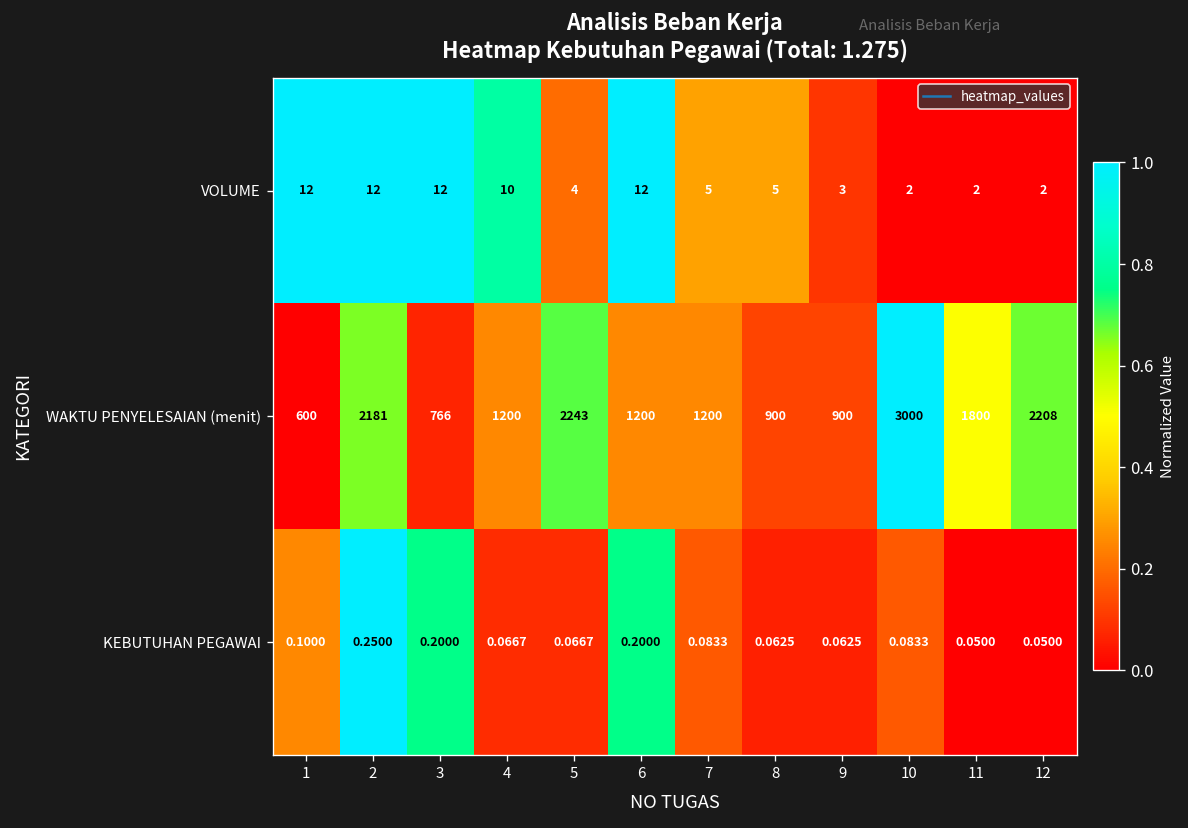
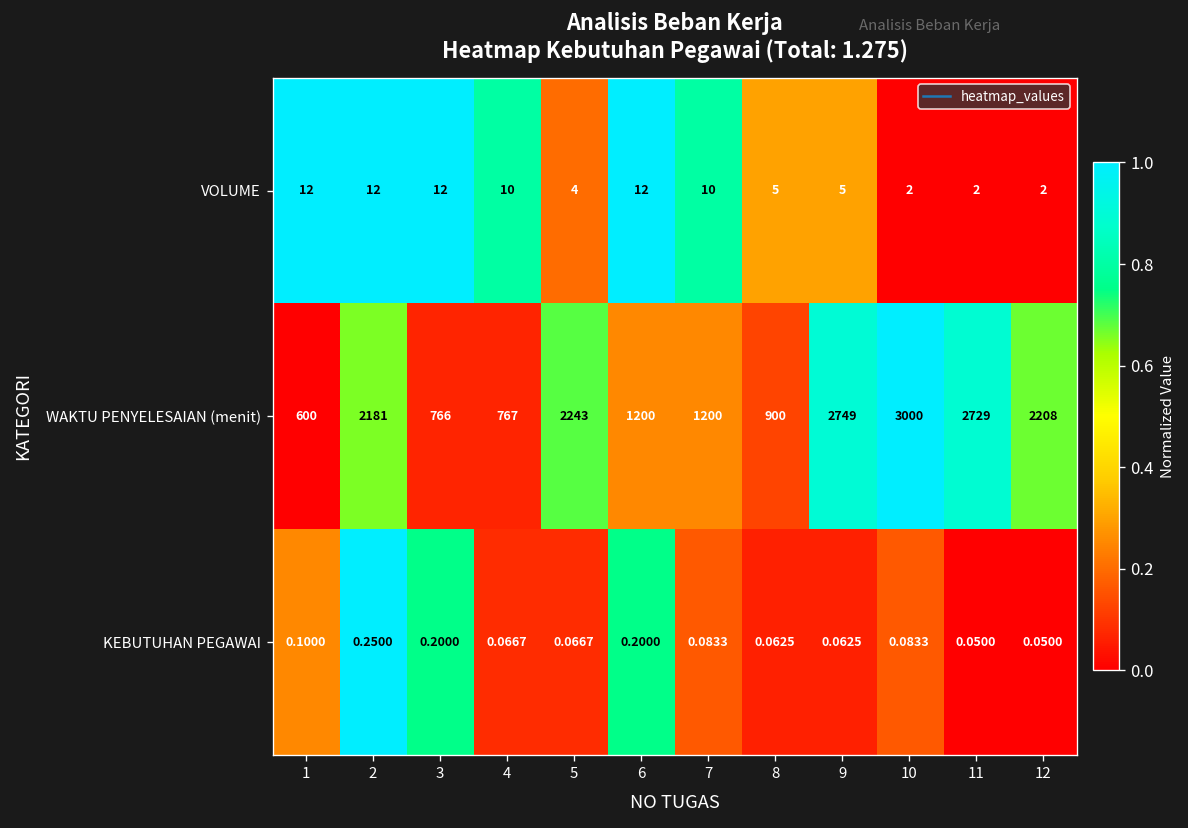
  {
    "VOLUME": {
      "1": 12,
      "2": 12,
      "3": 12,
      "4": 10,
      "5": 4,
      "6": 12,
-     "7": 5,
+     "7": 10,
      "8": 5,
-     "9": 3,
+     "9": 5,
      "10": 2,
      "11": 2,
      "12": 2
    },
    "WAKTU PENYELESAIAN (menit)": {
      "1": 600,
      "2": 2181,
      "3": 766,
-     "4": 1200,
+     "4": 767,
      "5": 2243,
      "6": 1200,
      "7": 1200,
      "8": 900,
-     "9": 900,
+     "9": 2749,
      "10": 3000,
-     "11": 1800,
+     "11": 2729,
      "12": 2208
    },
    "KEBUTUHAN PEGAWAI": {
      "1": 0.1000,
      "2": 0.2500,
      "3": 0.2000,
      "4": 0.0667,
      "5": 0.0667,
      "6": 0.2000,
      "7": 0.0833,
      "8": 0.0625,
      "9": 0.0625,
      "10": 0.0833,
      "11": 0.0500,
      "12": 0.0500
    }
  }
